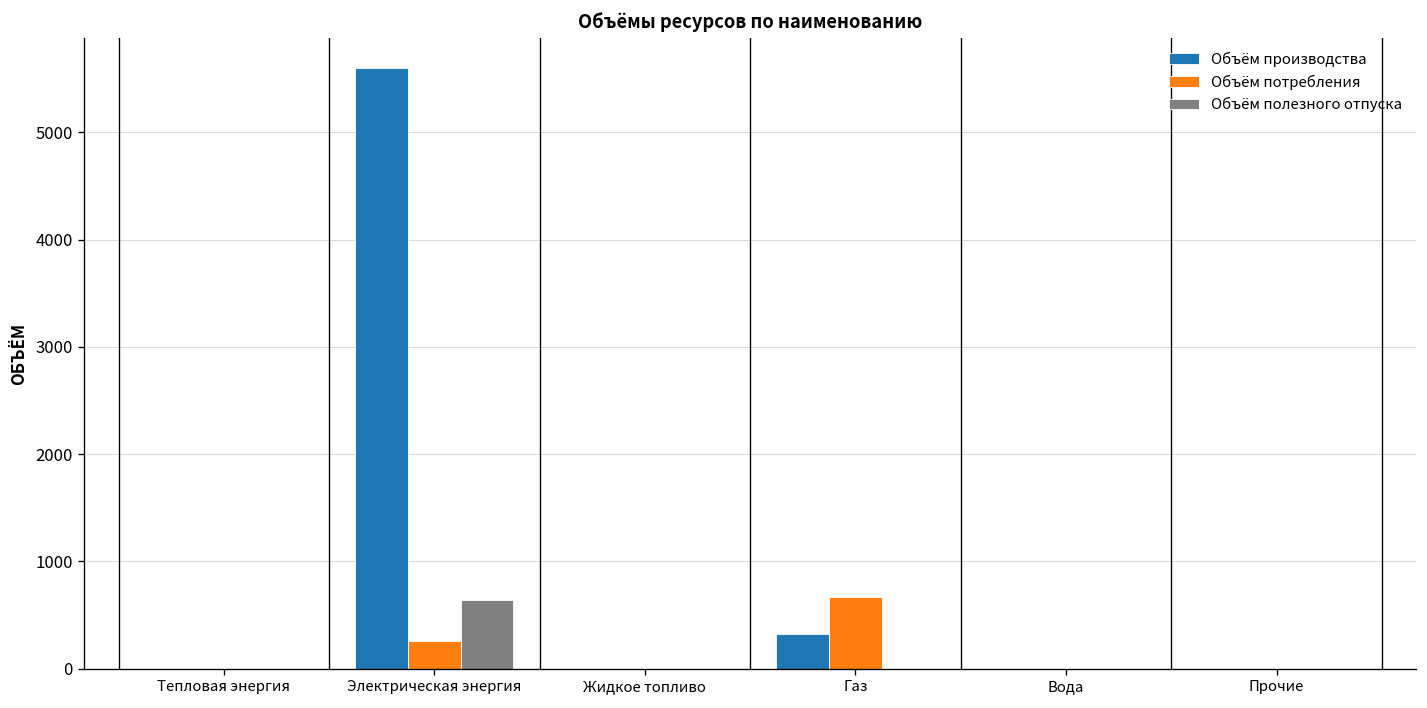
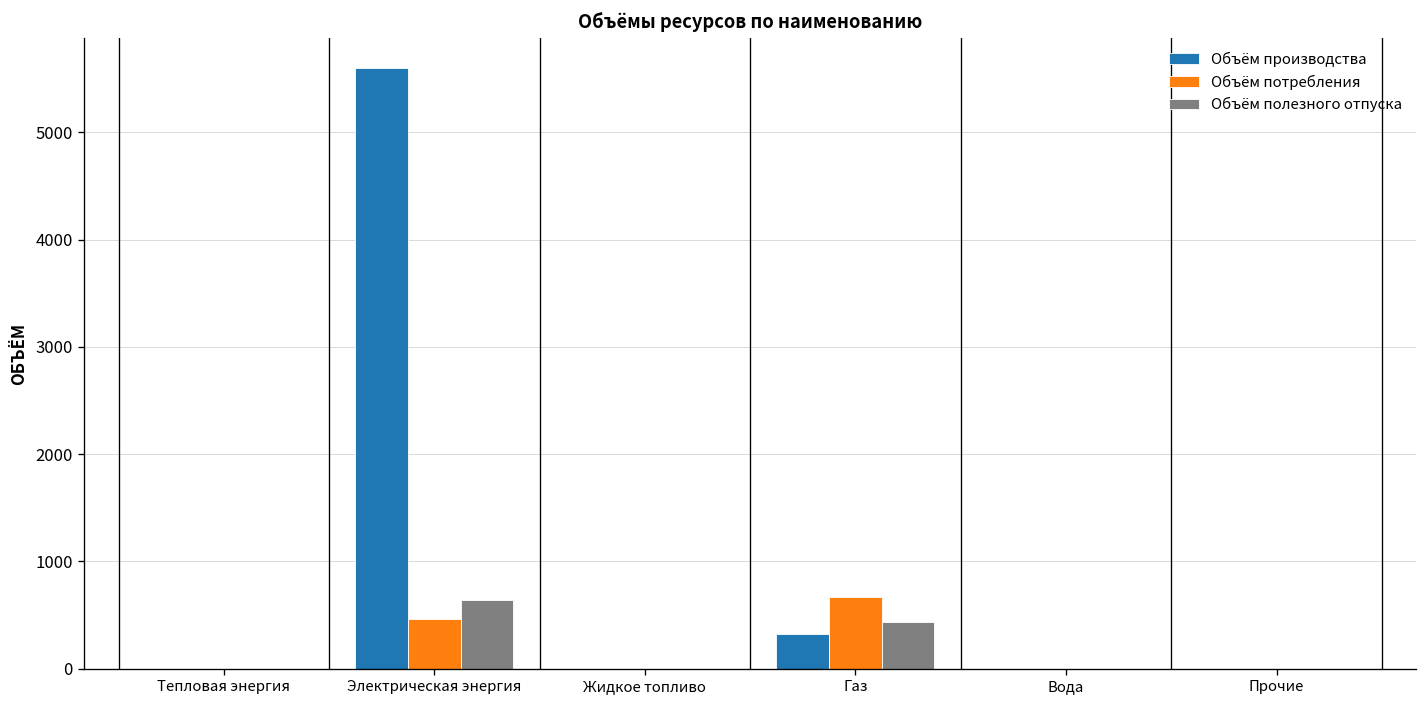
  {
    "Объём производства": {
      "Тепловая энергия": 0,
      "Электрическая энергия": 5600,
      "Жидкое топливо": 0,
      "Газ": 300,
      "Вода": 0,
      "Прочие": 0
    },
    "Объём потребления": {
      "Тепловая энергия": 0,
-     "Электрическая энергия": 300,
+     "Электрическая энергия": 500,
      "Жидкое топливо": 0,
      "Газ": 700,
      "Вода": 0,
      "Прочие": 0
    },
    "Объём полезного отпуска": {
      "Тепловая энергия": 0,
      "Электрическая энергия": 600,
      "Жидкое топливо": 0,
-     "Газ": 0,
+     "Газ": 400,
      "Вода": 0,
      "Прочие": 0
    }
  }
